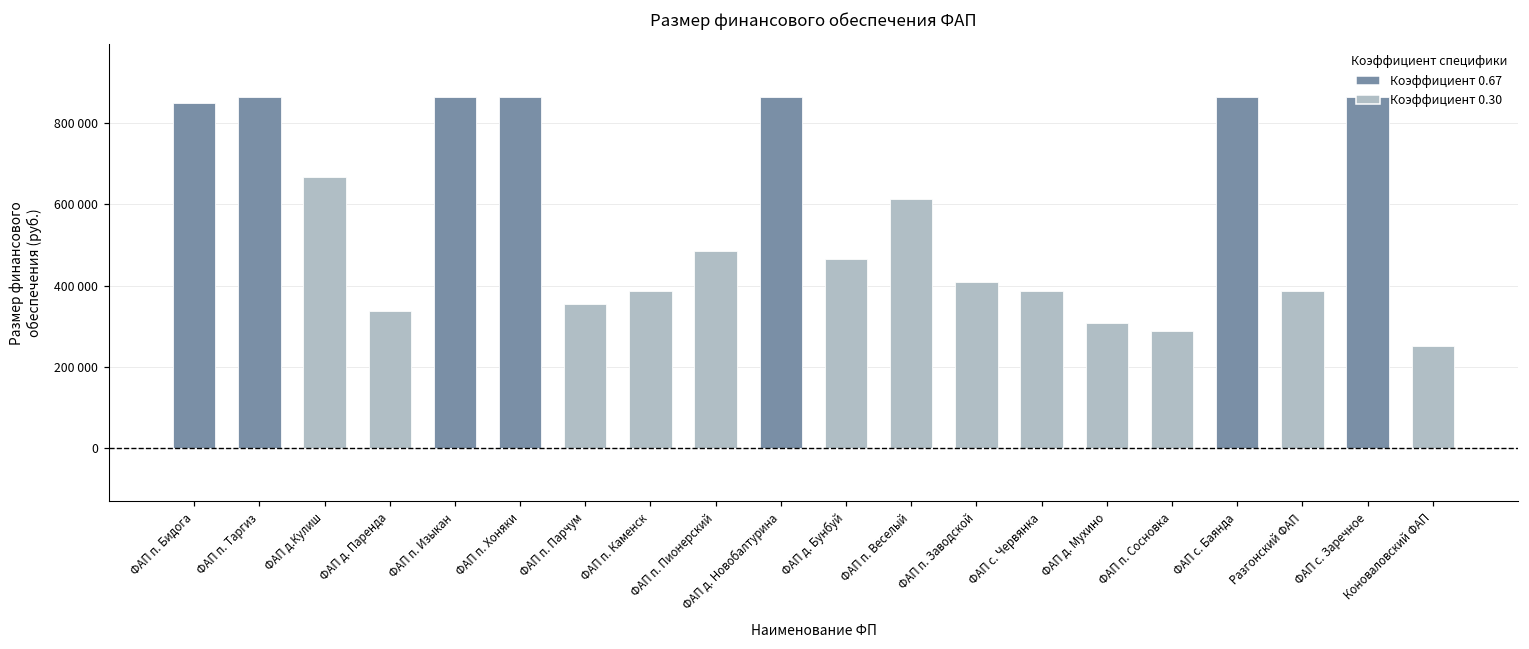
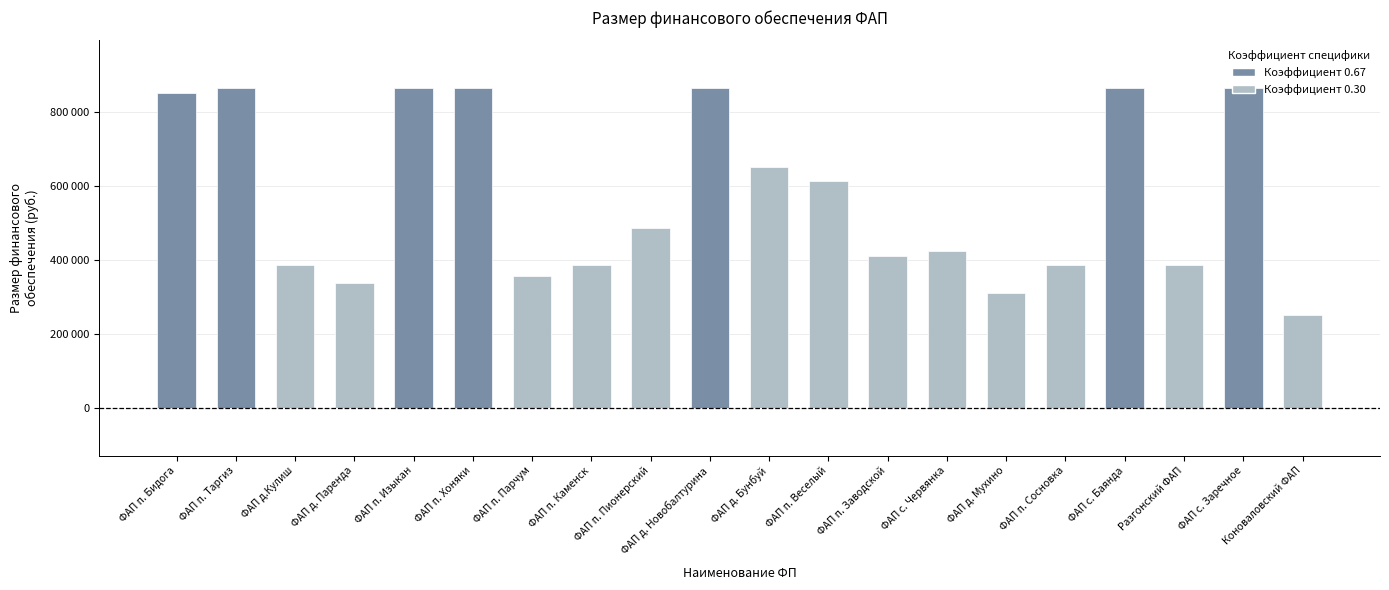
  {
    "ФАП п. Бидога": 850000,
    "ФАП п. Таргиз": 860000,
-   "ФАП д.Кулиш": 670000,
+   "ФАП д.Кулиш": 390000,
    "ФАП д. Паренда": 340000,
    "ФАП п. Изыкан": 860000,
    "ФАП п. Хоняки": 860000,
    "ФАП п. Парчум": 360000,
    "ФАП п. Каменск": 390000,
    "ФАП п. Пионерский": 490000,
    "ФАП д. Новобалтурина": 860000,
-   "ФАП д. Бунбуй": 470000,
+   "ФАП д. Бунбуй": 650000,
    "ФАП п. Веселый": 610000,
    "ФАП п. Заводской": 410000,
-   "ФАП с. Червянка": 390000,
+   "ФАП с. Червянка": 420000,
    "ФАП д. Мухино": 310000,
-   "ФАП п. Сосновка": 290000,
+   "ФАП п. Сосновка": 390000,
    "ФАП с. Баянда": 860000,
    "Разгонский ФАП": 390000,
    "ФАП с. Заречное": 860000,
    "Коноваловский ФАП": 250000
  }
